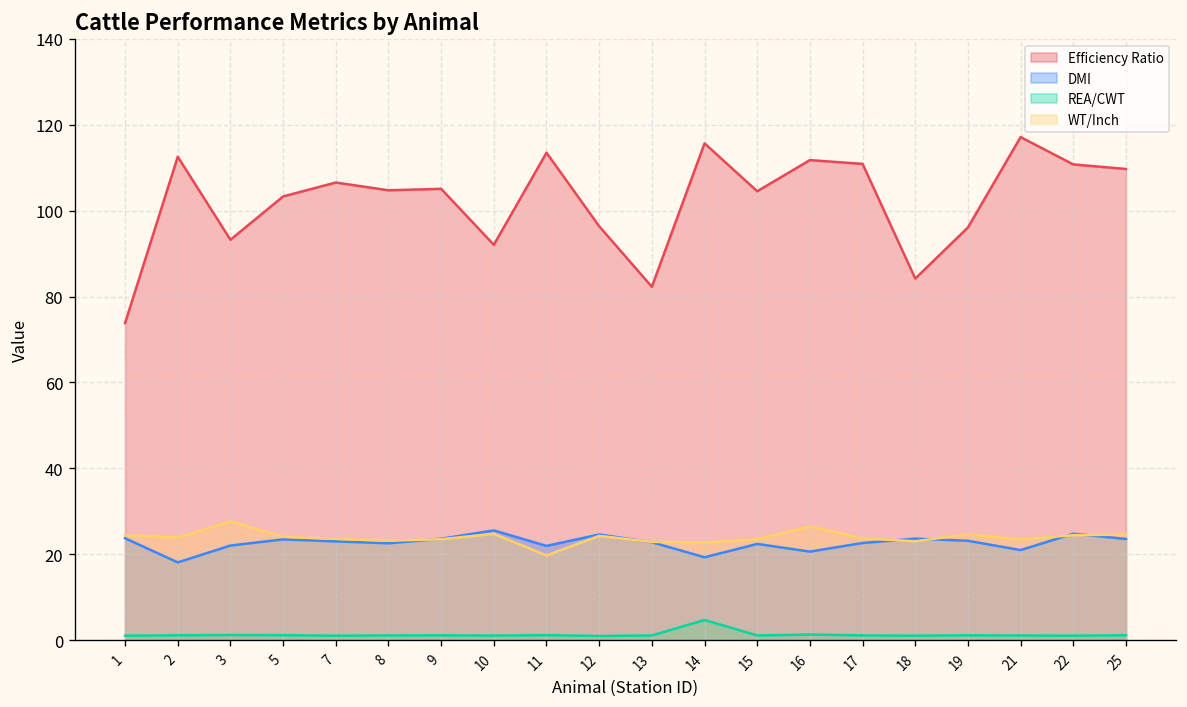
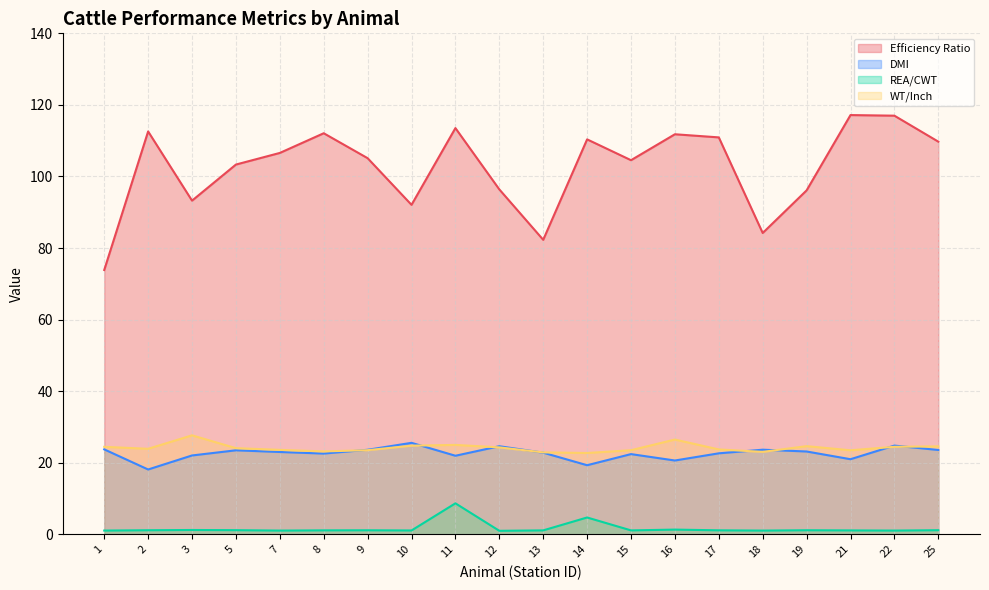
  {
    "Efficiency Ratio": {
      "1": 74,
      "2": 113,
      "3": 93,
      "5": 103,
      "7": 107,
-     "8": 105,
+     "8": 112,
      "9": 105,
      "10": 92,
      "11": 114,
      "12": 96,
      "13": 82,
-     "14": 116,
+     "14": 110,
      "15": 105,
      "16": 112,
      "17": 111,
      "18": 84,
      "19": 96,
      "21": 117,
-     "22": 111,
+     "22": 117,
      "25": 110
    },
    "DMI": {
      "1": 24,
      "2": 18,
      "3": 22,
      "10": 26,
      "11": 22,
      "14": 19,
      "15": 22,
      "16": 21,
      "17": 23,
      "19": 23,
      "21": 21,
      "25": 24
    },
    "REA/CWT": {
      "1": 1,
      "2": 1,
      "3": 1,
      "5": 1,
      "7": 1,
      "8": 1,
      "9": 1,
      "10": 1,
-     "11": 1,
+     "11": 9,
      "12": 1,
      "13": 1,
      "14": 5,
      "15": 1,
      "16": 1,
      "17": 1,
      "18": 1,
      "19": 1,
      "21": 1,
      "22": 1,
      "25": 1
    },
    "WT/Inch": {
      "1": 24,
      "2": 24,
      "3": 28,
      "10": 25,
-     "11": 20,
+     "11": 25,
      "14": 23,
      "15": 23,
      "16": 26,
      "17": 24,
      "19": 25,
      "21": 23,
      "25": 25
    }
  }
